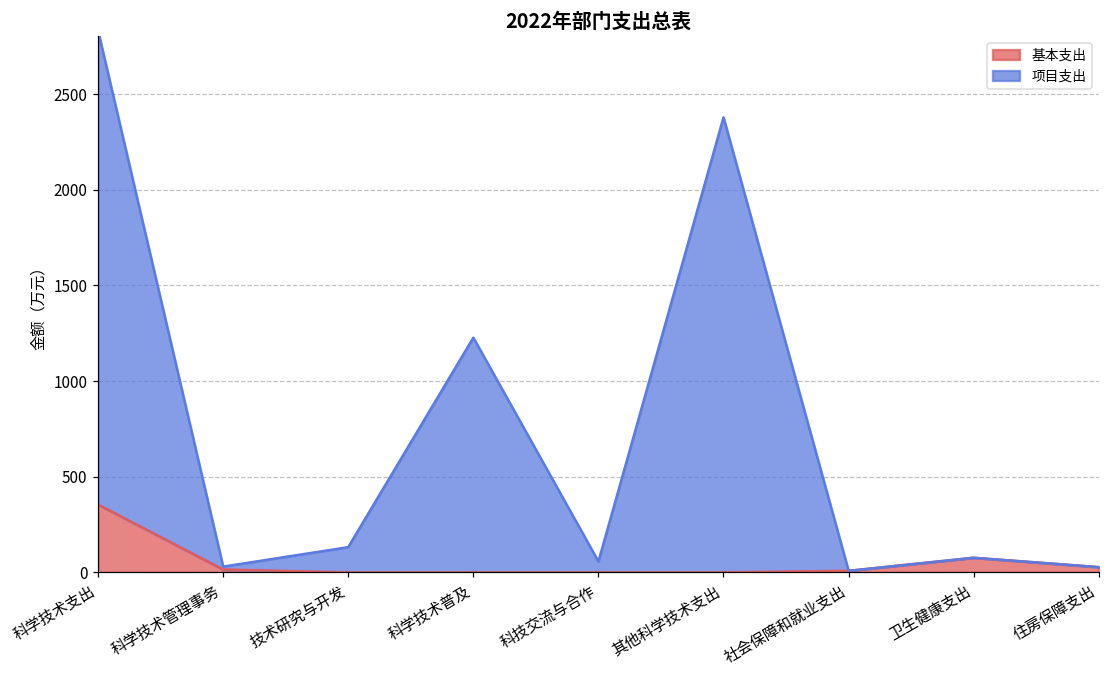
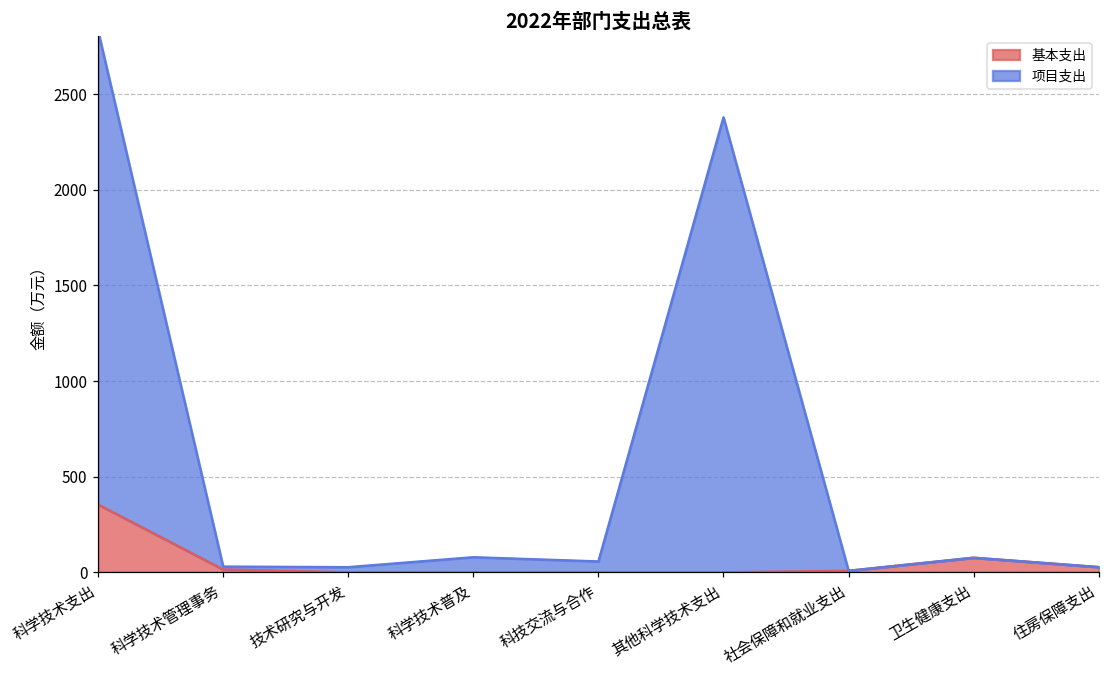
  {
    "基本支出": {
      "科学技术支出": 350,
      "科学技术管理事务": 20,
      "技术研究与开发": 0,
      "科学技术普及": 0,
      "科技交流与合作": 0,
      "其他科学技术支出": 0
    },
    "项目支出": {
      "科学技术管理事务": 20,
-     "技术研究与开发": 130,
-     "科学技术普及": 1230,
+     "技术研究与开发": 30,
+     "科学技术普及": 80,
      "科技交流与合作": 60,
      "其他科学技术支出": 2380
    }
  }
